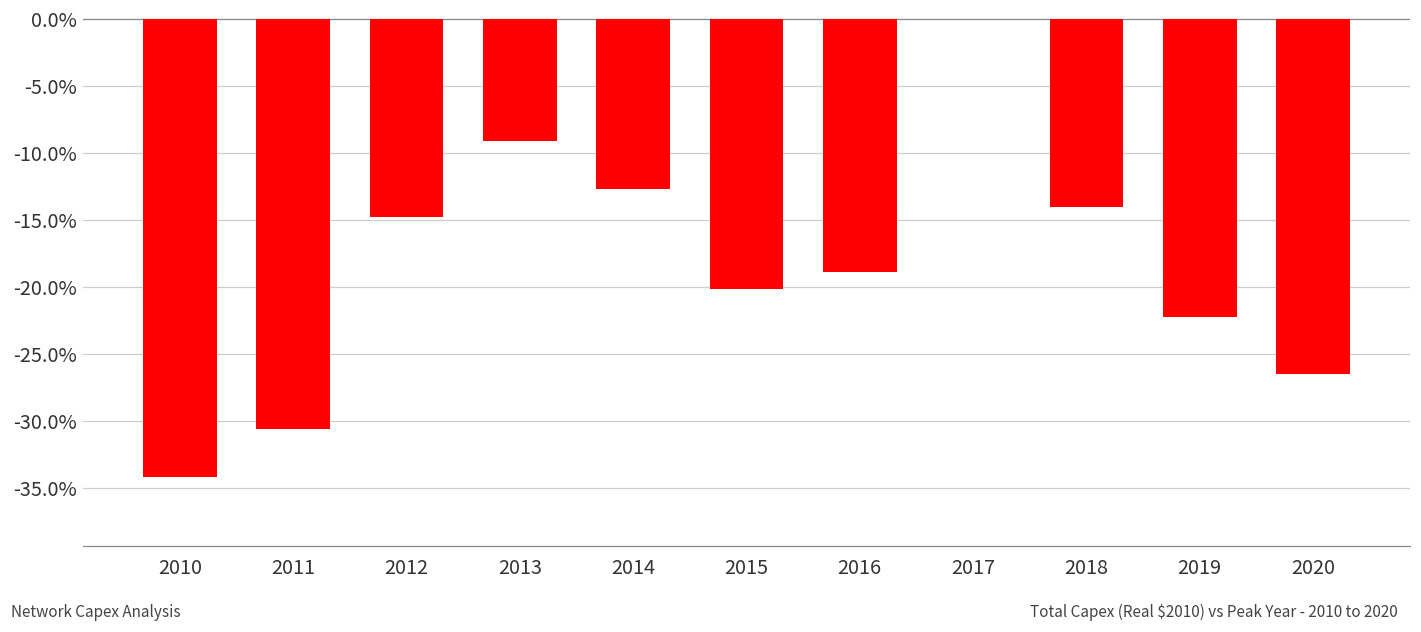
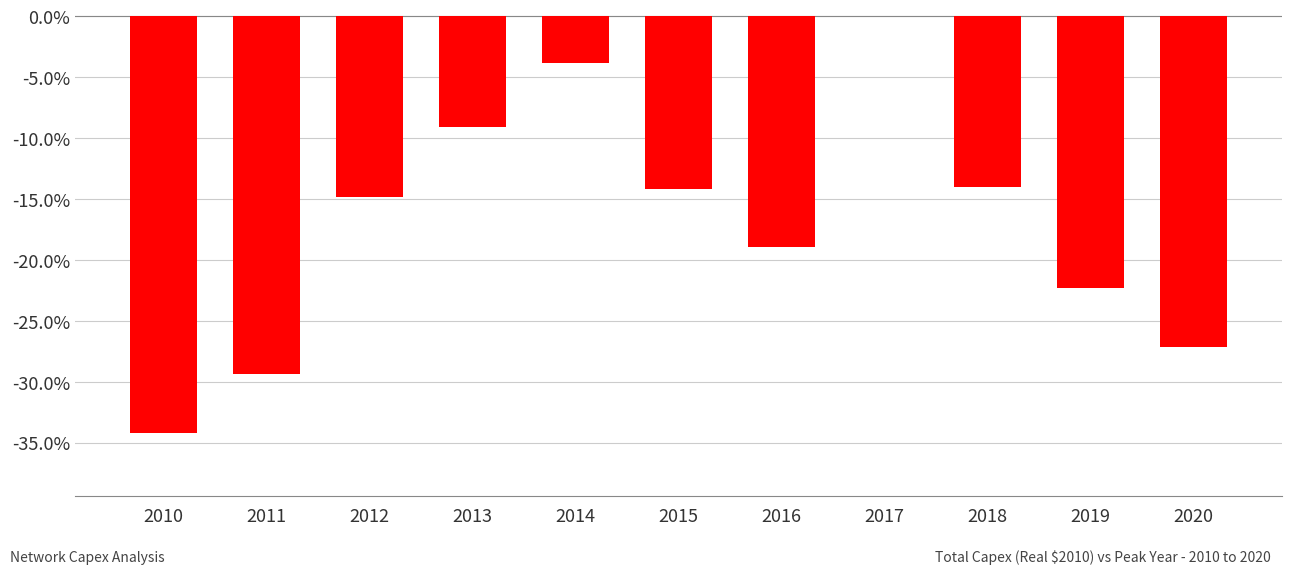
  {
    "2010": "-34.2%",
-   "2011": "-30.6%",
+   "2011": "-29.4%",
    "2012": "-14.8%",
    "2013": "-9.1%",
-   "2014": "-12.7%",
-   "2015": "-20.2%",
+   "2014": "-3.9%",
+   "2015": "-14.2%",
    "2016": "-18.9%",
    "2017": "0.0%",
    "2018": "-14.0%",
    "2019": "-22.3%",
-   "2020": "-26.5%"
+   "2020": "-27.2%"
  }
